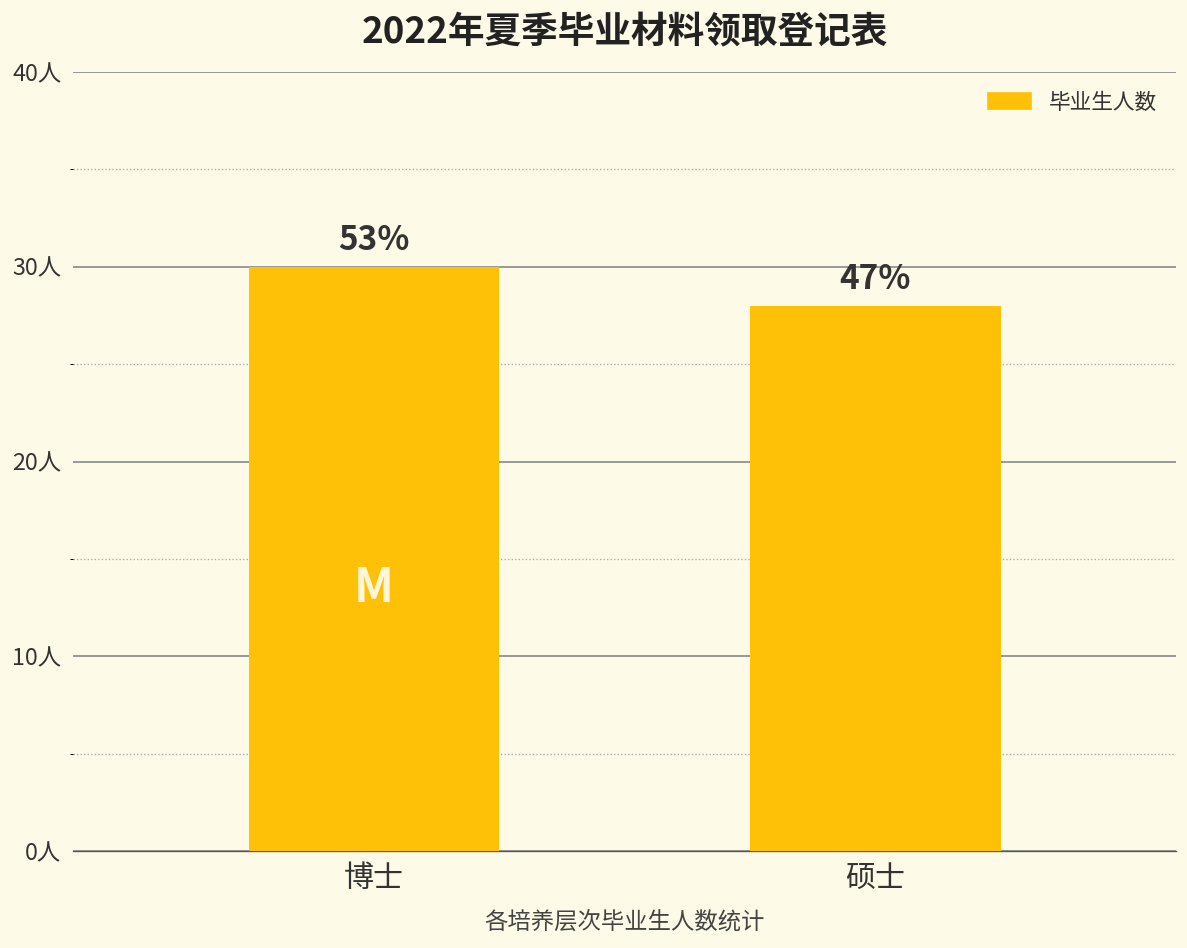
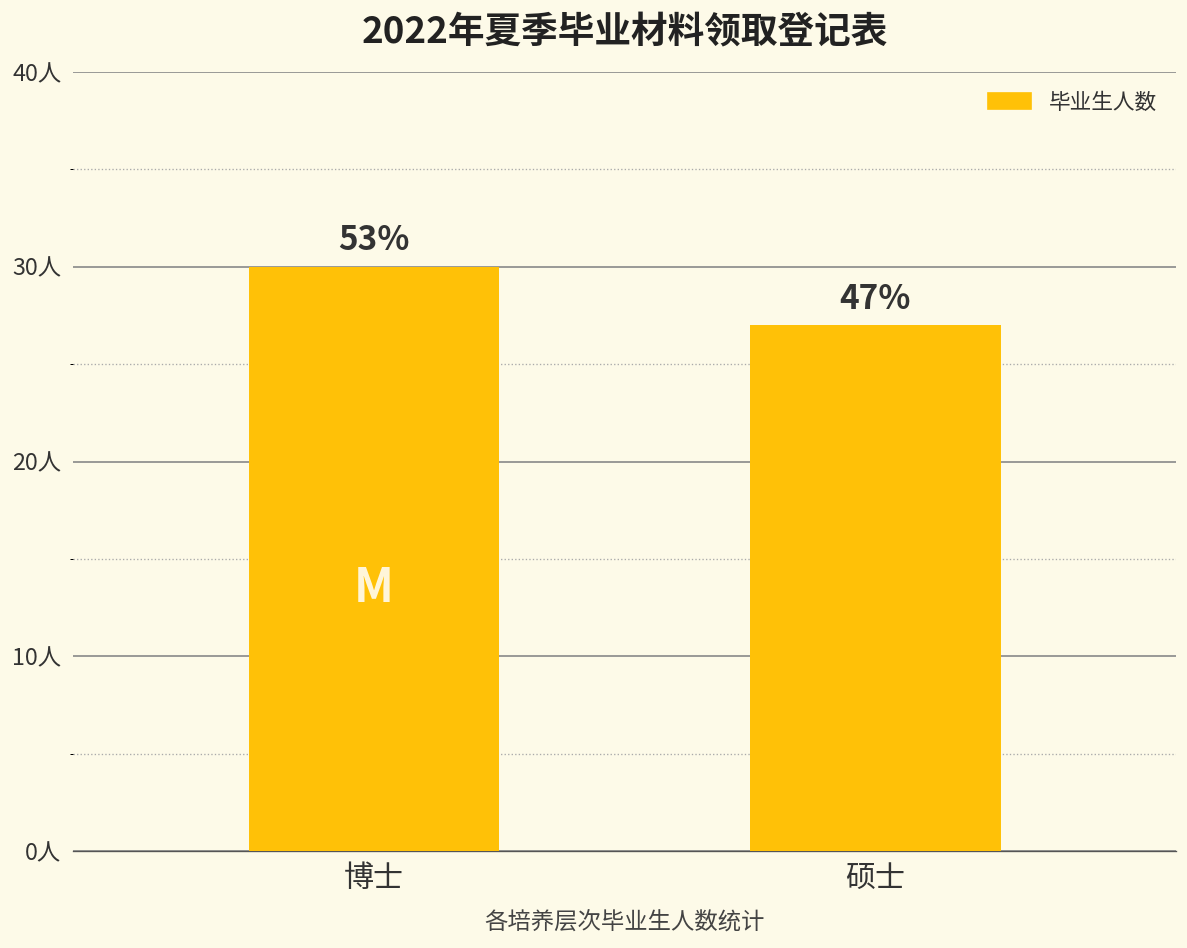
  {
-   "硕士": "28人"
+   "硕士": "27人"
  }
